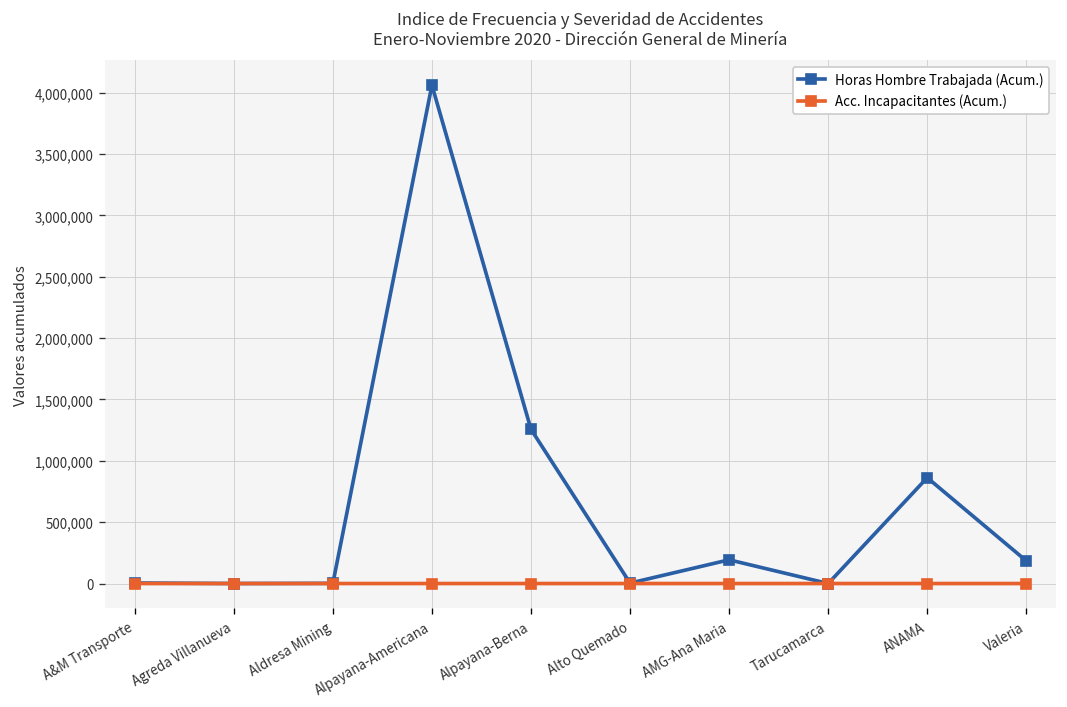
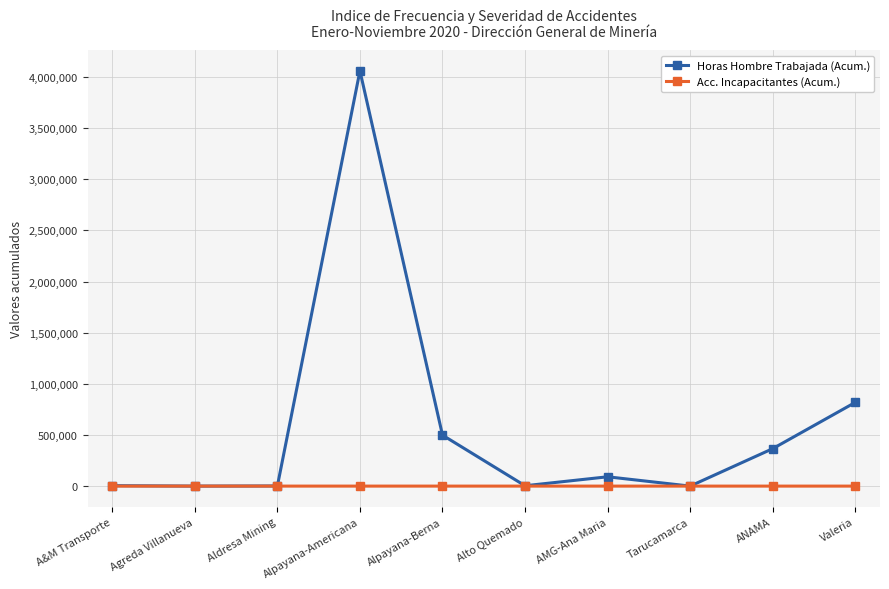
  {
    "Horas Hombre Trabajada (Acum.)": {
      "Alpayana-Americana": "4,060,000",
-     "Alpayana-Berna": "1,260,000",
-     "AMG-Ana Maria": "190,000",
-     "ANAMA": "860,000",
-     "Valeria": "180,000"
+     "Alpayana-Berna": "500,000",
+     "AMG-Ana Maria": "90,000",
+     "ANAMA": "370,000",
+     "Valeria": "820,000"
    },
    "Acc. Incapacitantes (Acum.)": {
      "Alpayana-Americana": "0",
      "Alpayana-Berna": "0",
      "AMG-Ana Maria": "0",
      "ANAMA": "0",
      "Valeria": "0"
    }
  }
